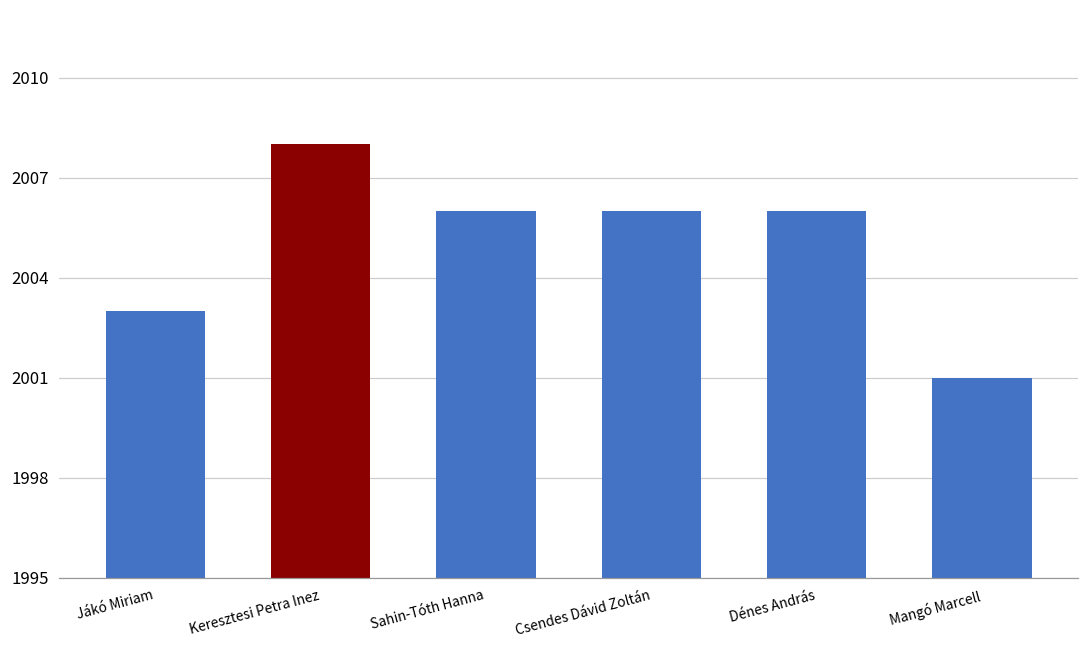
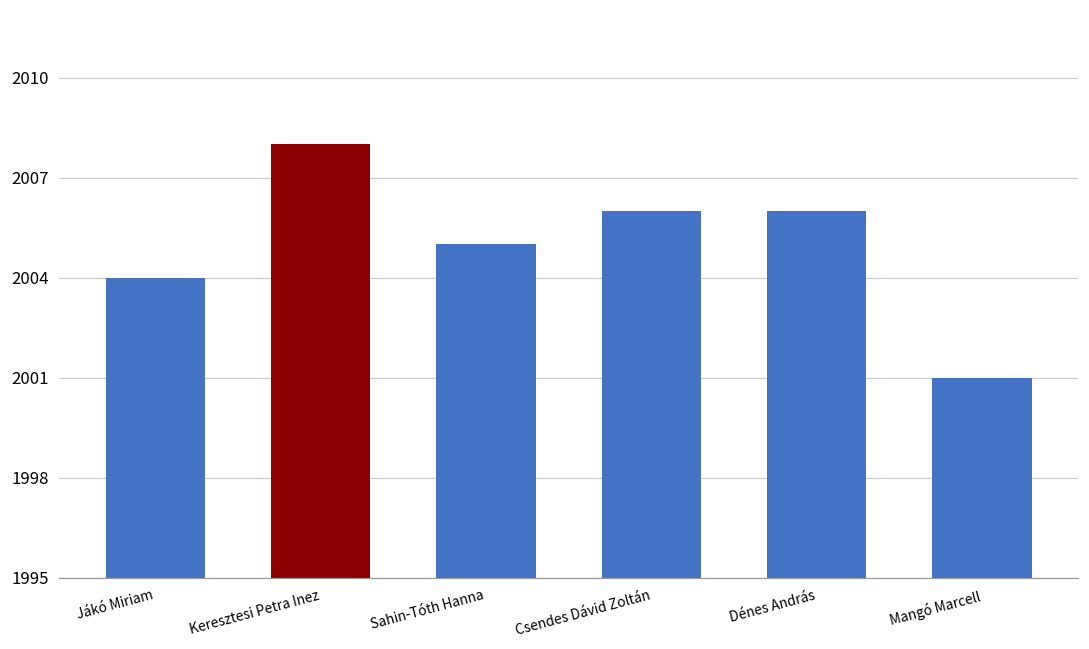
  {
-   "Jákó Miriam": 2003,
+   "Jákó Miriam": 2004,
    "Keresztesi Petra Inez": 2008,
-   "Sahin-Tóth Hanna": 2006,
+   "Sahin-Tóth Hanna": 2005,
    "Csendes Dávid Zoltán": 2006,
    "Dénes András": 2006,
    "Mangó Marcell": 2001
  }
